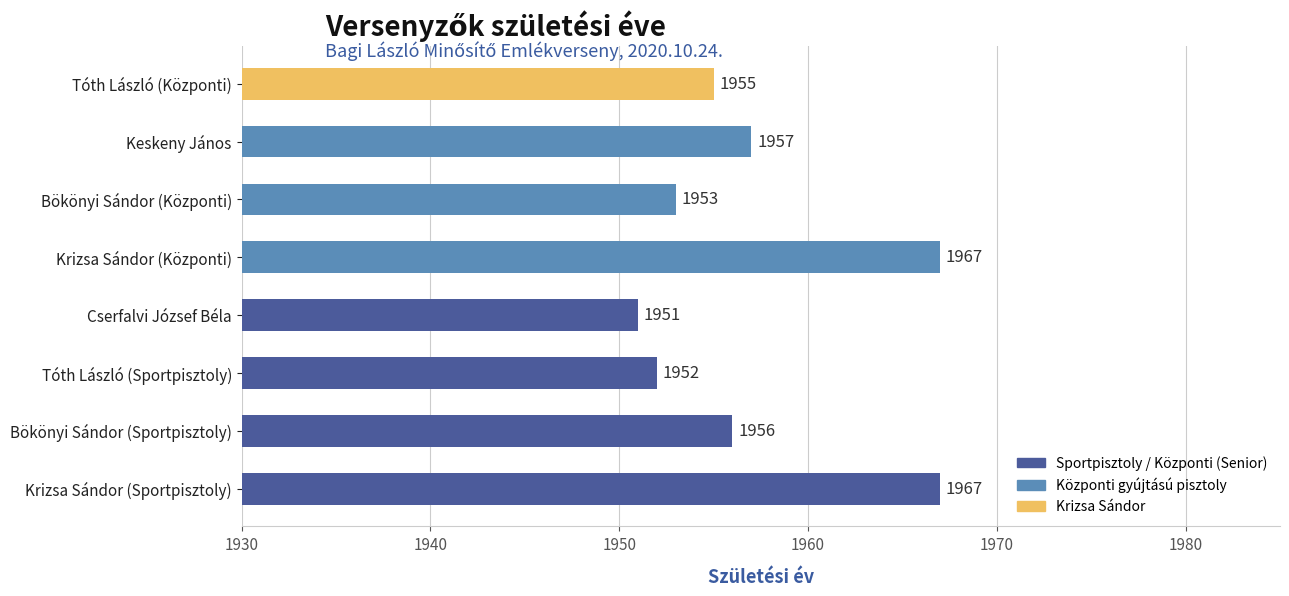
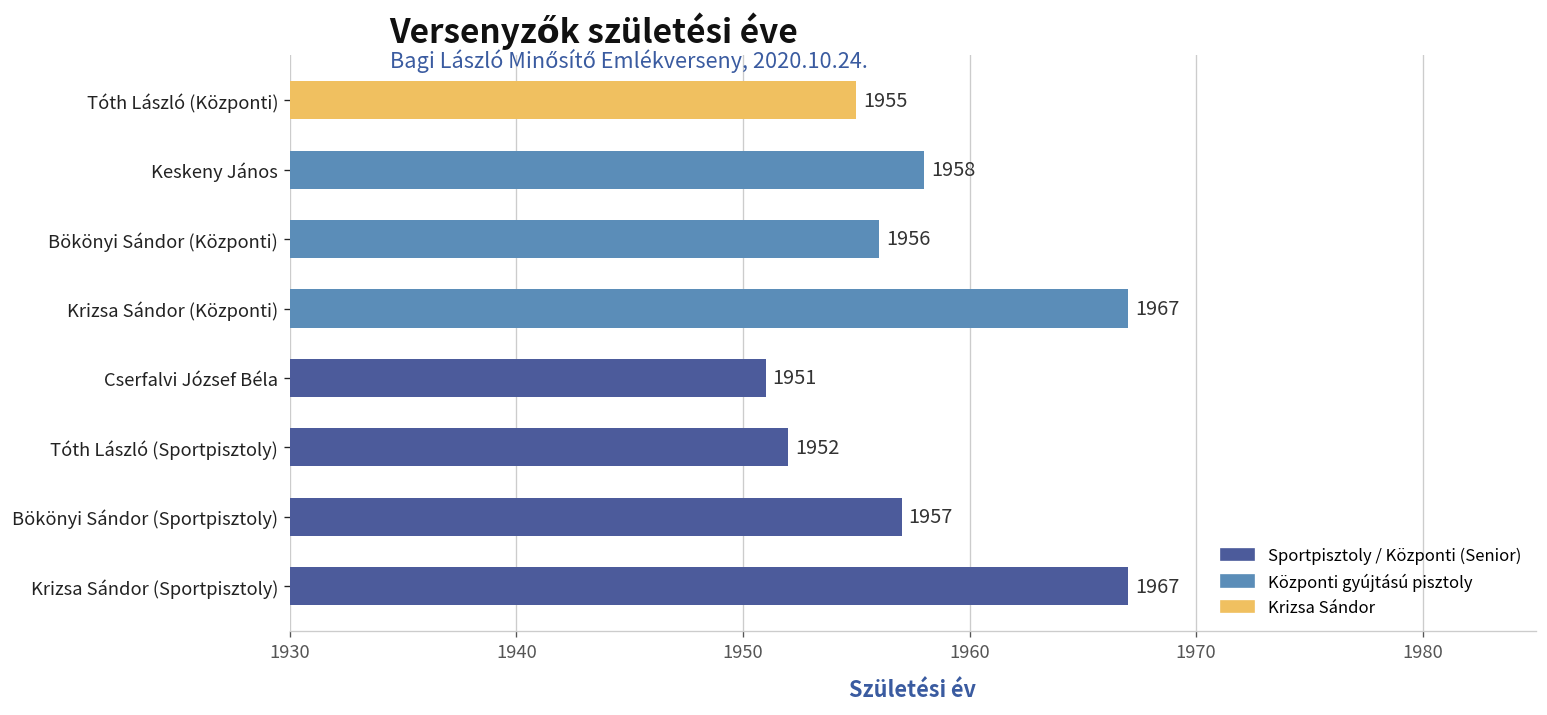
  {
    "Tóth László (Központi)": 1955,
-   "Keskeny János": 1957,
-   "Bökönyi Sándor (Központi)": 1953,
+   "Keskeny János": 1958,
+   "Bökönyi Sándor (Központi)": 1956,
    "Krizsa Sándor (Központi)": 1967,
    "Cserfalvi József Béla": 1951,
    "Tóth László (Sportpisztoly)": 1952,
-   "Bökönyi Sándor (Sportpisztoly)": 1956,
+   "Bökönyi Sándor (Sportpisztoly)": 1957,
    "Krizsa Sándor (Sportpisztoly)": 1967
  }
